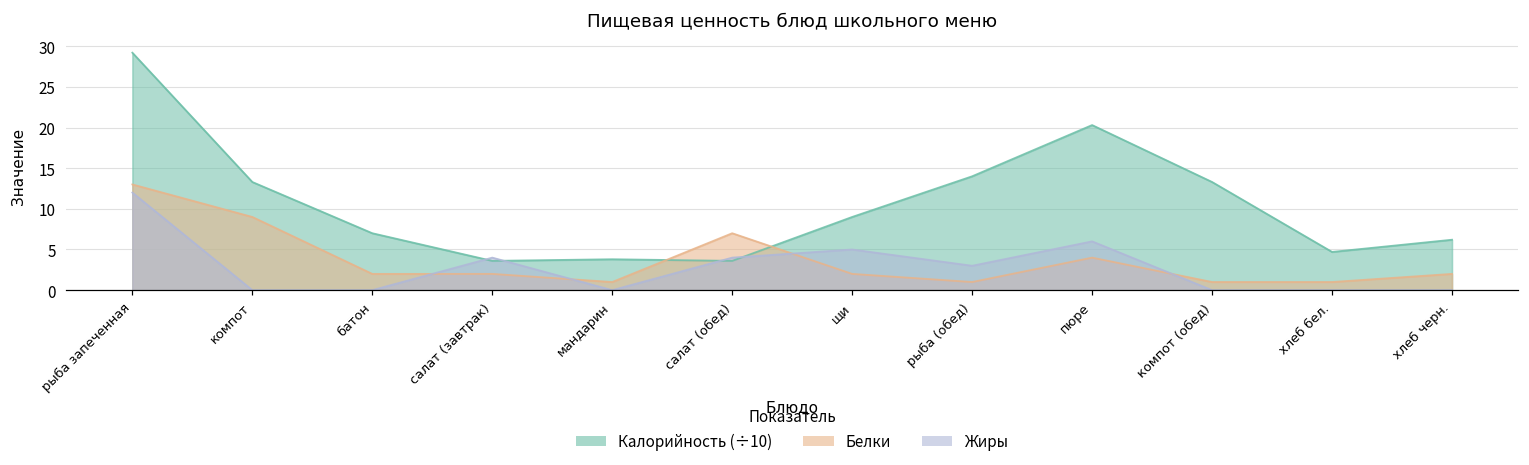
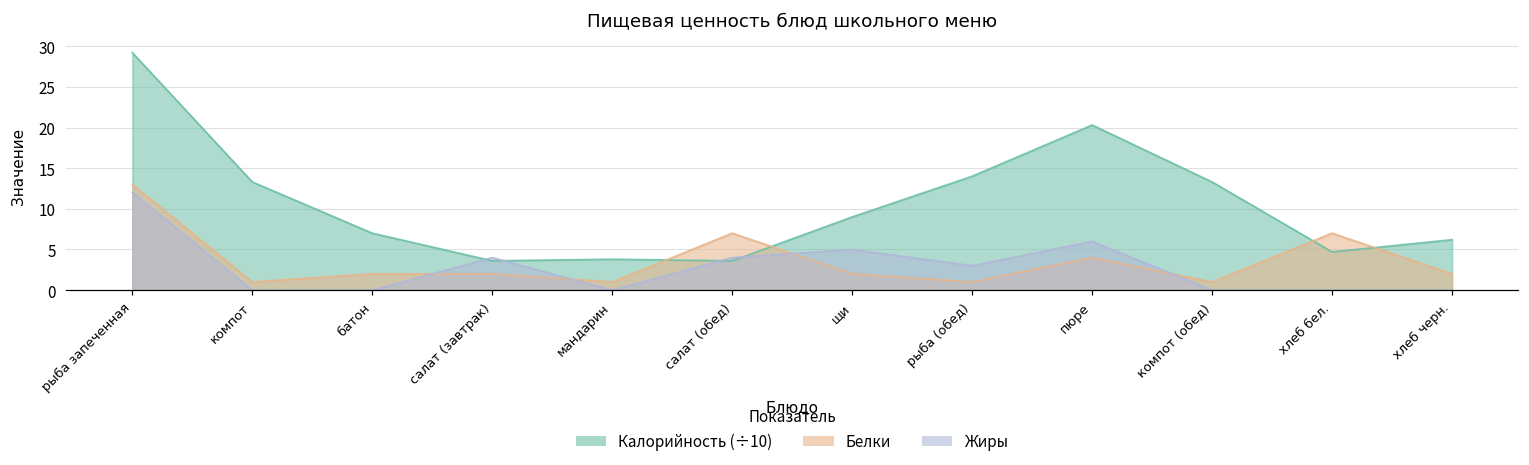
  {
    "Белки": {
      "рыба запеченная": 13,
-     "компот": 9,
+     "компот": 1,
      "батон": 2,
      "салат (завтрак)": 2,
      "мандарин": 1,
      "салат (обед)": 7,
      "щи": 2,
      "рыба (обед)": 1,
      "пюре": 4,
      "компот (обед)": 1,
-     "хлеб бел.": 1,
+     "хлеб бел.": 7,
      "хлеб черн.": 2
    },
    "Жиры": {
      "рыба запеченная": 12,
      "компот": 0,
      "батон": 0,
      "салат (завтрак)": 4,
      "мандарин": 0,
      "салат (обед)": 4,
      "щи": 5,
      "рыба (обед)": 3,
      "пюре": 6,
      "компот (обед)": 0,
      "хлеб бел.": 0,
      "хлеб черн.": 0
    }
  }
